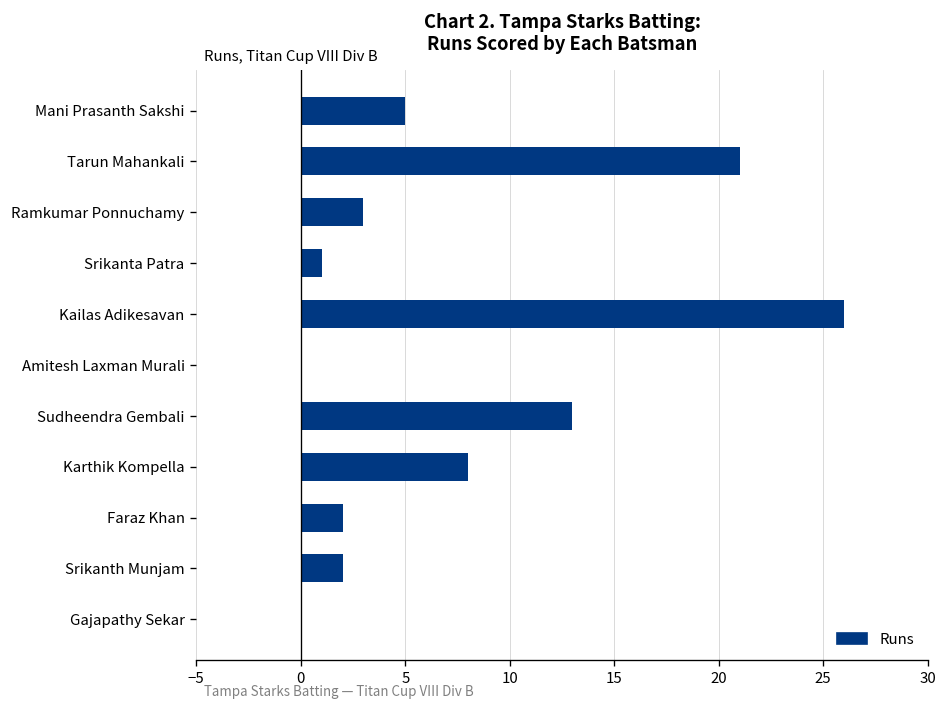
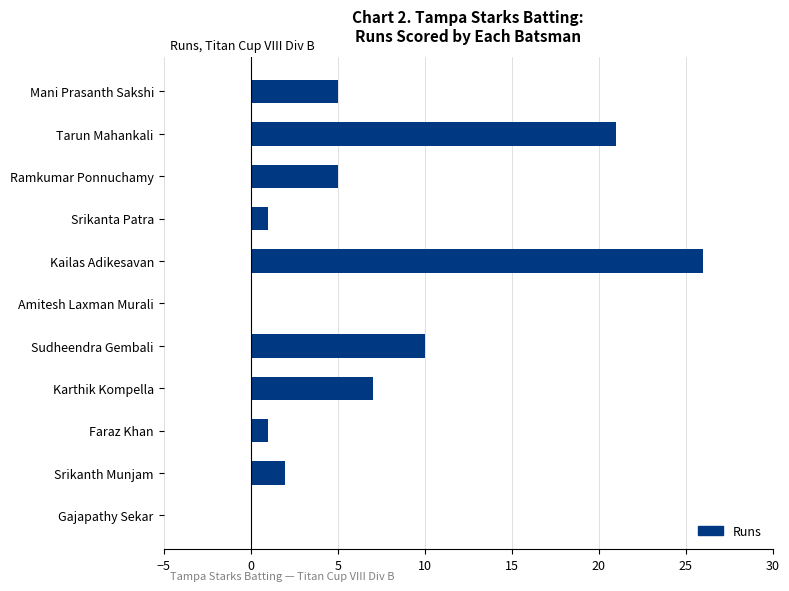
  {
    "Mani Prasanth Sakshi": 5,
    "Tarun Mahankali": 21,
-   "Ramkumar Ponnuchamy": 3,
+   "Ramkumar Ponnuchamy": 5,
    "Srikanta Patra": 1,
    "Kailas Adikesavan": 26,
    "Amitesh Laxman Murali": 0,
-   "Sudheendra Gembali": 13,
-   "Karthik Kompella": 8,
-   "Faraz Khan": 2,
+   "Sudheendra Gembali": 10,
+   "Karthik Kompella": 7,
+   "Faraz Khan": 1,
    "Srikanth Munjam": 2,
    "Gajapathy Sekar": 0
  }
